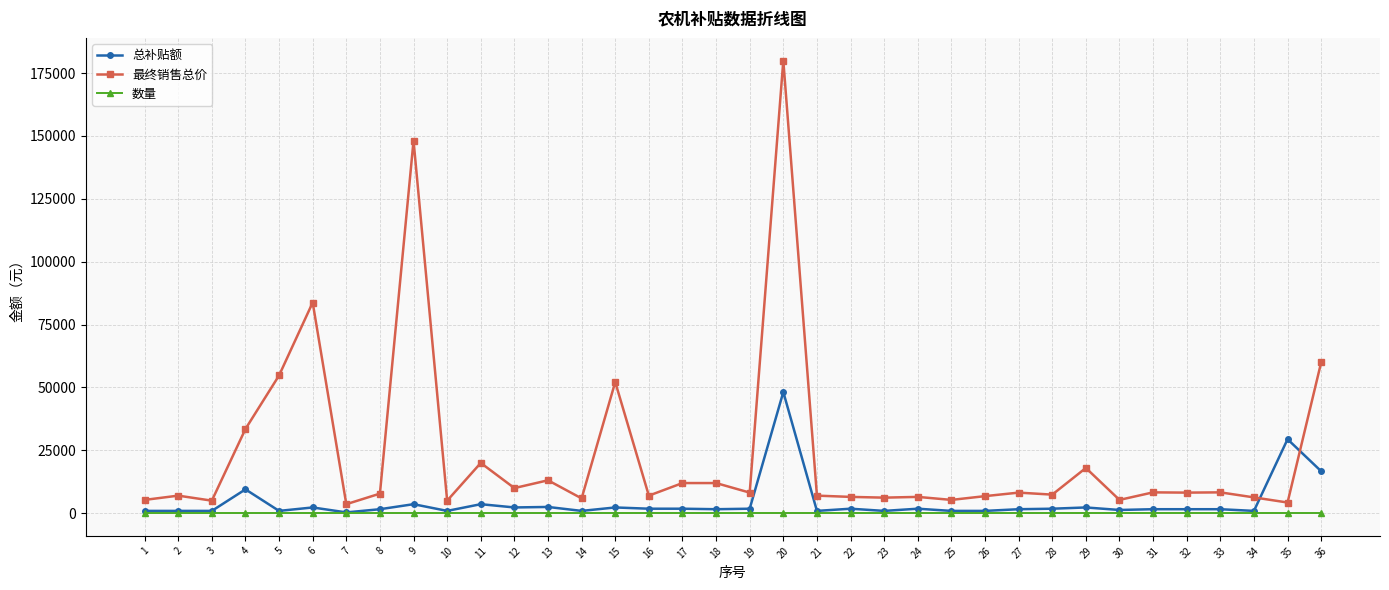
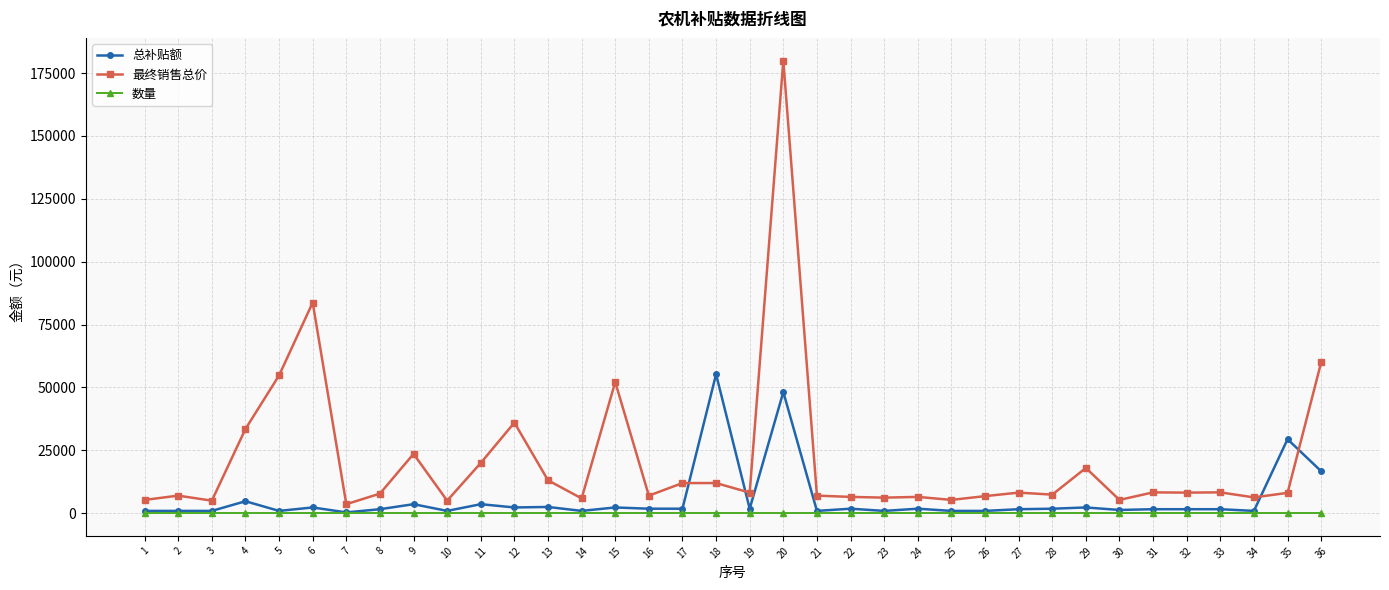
  {
    "总补贴额": {
-     "4": 10000,
+     "4": 5000,
      "6": 2000,
      "8": 2000,
      "9": 4000,
      "11": 4000,
      "12": 2000,
      "13": 3000,
      "15": 2000,
      "16": 2000,
      "17": 2000,
-     "18": 2000,
+     "18": 55000,
      "19": 2000,
      "20": 48000,
      "22": 2000,
      "24": 2000,
      "27": 2000,
      "28": 2000,
      "29": 2000,
      "30": 1000,
      "31": 2000,
      "32": 2000,
      "33": 2000,
      "35": 29000,
      "36": 17000
    },
    "最终销售总价": {
      "1": 5000,
      "2": 7000,
      "3": 5000,
      "4": 34000,
      "5": 55000,
      "6": 84000,
      "7": 4000,
      "8": 8000,
-     "9": 148000,
+     "9": 24000,
      "10": 5000,
      "11": 20000,
-     "12": 10000,
+     "12": 36000,
      "13": 13000,
      "14": 6000,
      "15": 52000,
      "16": 7000,
      "17": 12000,
      "18": 12000,
      "19": 8000,
      "20": 180000,
      "21": 7000,
      "22": 7000,
      "23": 6000,
      "24": 7000,
      "25": 5000,
      "26": 7000,
      "27": 8000,
      "28": 7000,
      "29": 18000,
      "30": 5000,
      "31": 8000,
      "32": 8000,
      "33": 8000,
      "34": 6000,
-     "35": 4000,
+     "35": 8000,
      "36": 60000
    },
    "数量": {
      "4": 0,
      "6": 0,
      "8": 0,
      "9": 0,
      "11": 0,
      "12": 0,
      "13": 0,
      "15": 0,
      "16": 0,
      "17": 0,
      "18": 0,
      "19": 0,
      "20": 0,
      "22": 0,
      "24": 0,
      "27": 0,
      "28": 0,
      "29": 0,
      "30": 0,
      "31": 0,
      "32": 0,
      "33": 0,
      "35": 0,
      "36": 0
    }
  }
